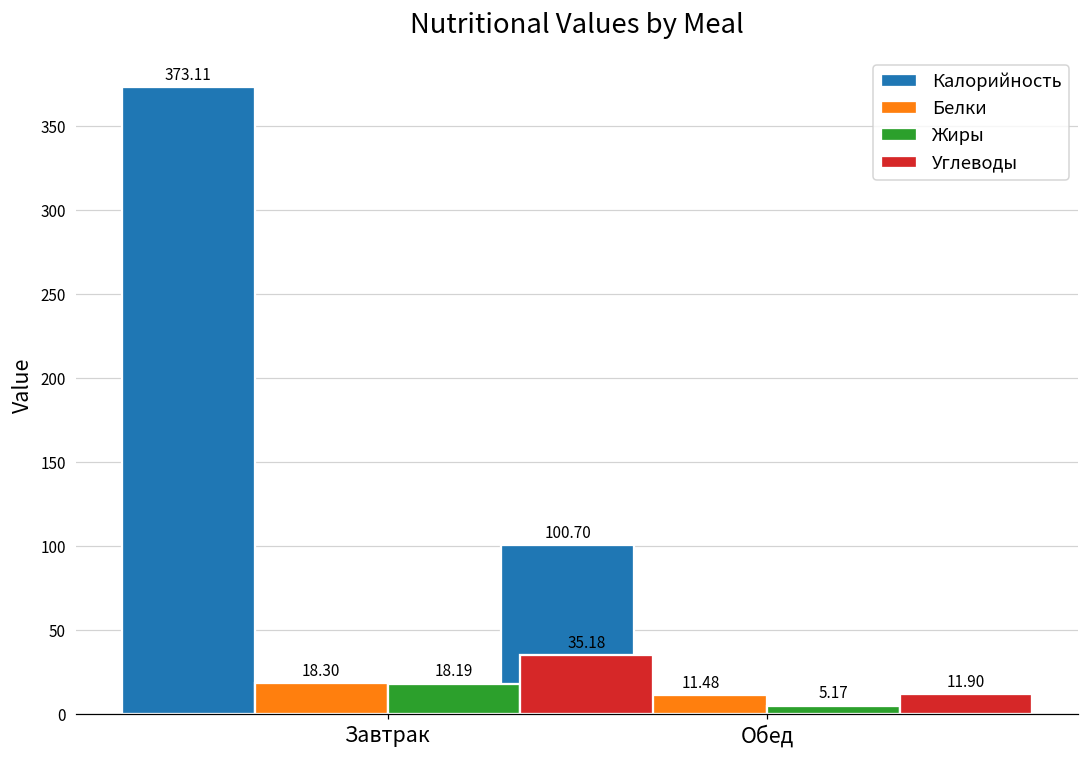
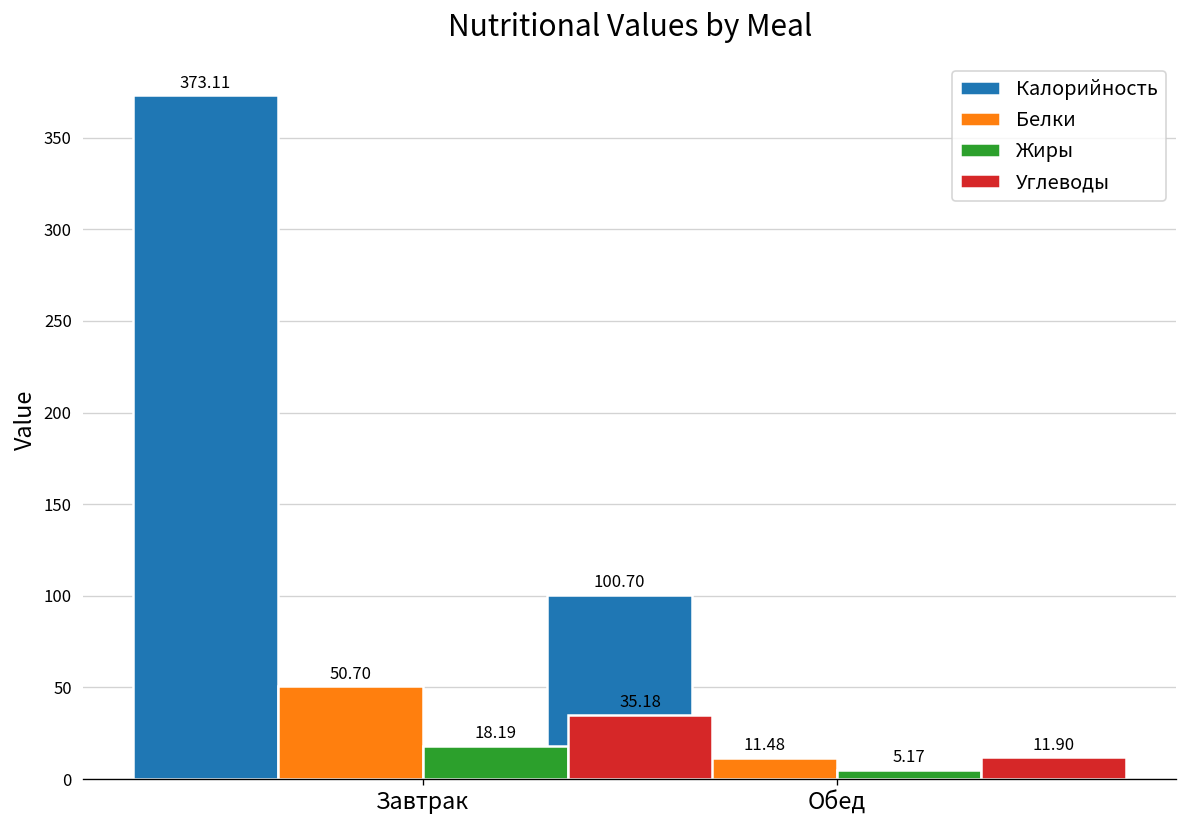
  {
    "Белки": {
-     "Завтрак": 18.30,
+     "Завтрак": 50.70,
      "Обед": 11.48
    },
    "Жиры": {
      "Завтрак": 18.19,
      "Обед": 5.17
    }
  }
